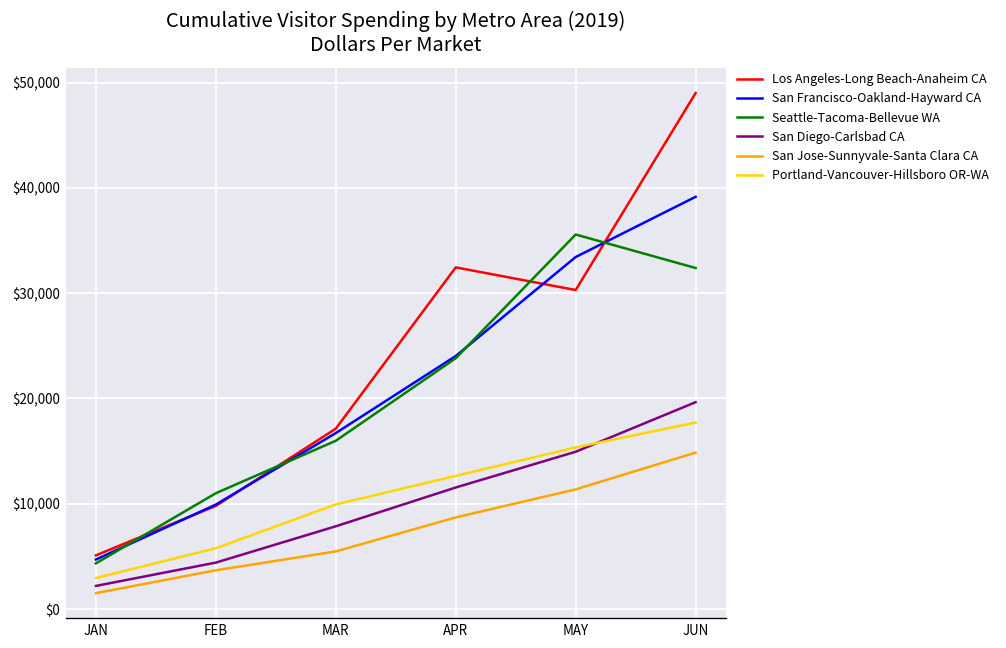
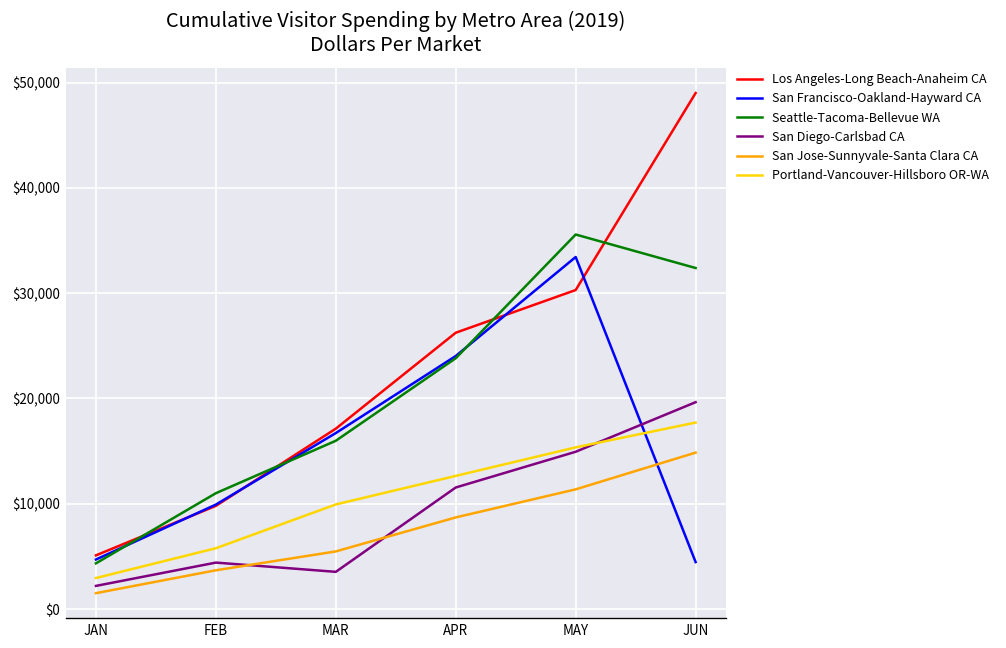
  {
    "Los Angeles-Long Beach-Anaheim CA": {
      "JAN": "$5,000",
      "MAR": "$17,000",
-     "APR": "$32,000",
+     "APR": "$26,000",
      "MAY": "$30,000",
      "JUN": "$49,000"
    },
    "San Francisco-Oakland-Hayward CA": {
      "JAN": "$5,000",
      "MAR": "$17,000",
      "MAY": "$33,000",
-     "JUN": "$39,000"
+     "JUN": "$4,000"
    },
    "Seattle-Tacoma-Bellevue WA": {
      "JAN": "$4,000",
      "FEB": "$11,000",
      "MAR": "$16,000",
      "MAY": "$36,000",
      "JUN": "$32,000"
    },
    "San Diego-Carlsbad CA": {
      "JAN": "$2,000",
      "FEB": "$4,000",
-     "MAR": "$8,000",
+     "MAR": "$4,000",
      "APR": "$12,000",
      "MAY": "$15,000",
      "JUN": "$20,000"
    }
  }
